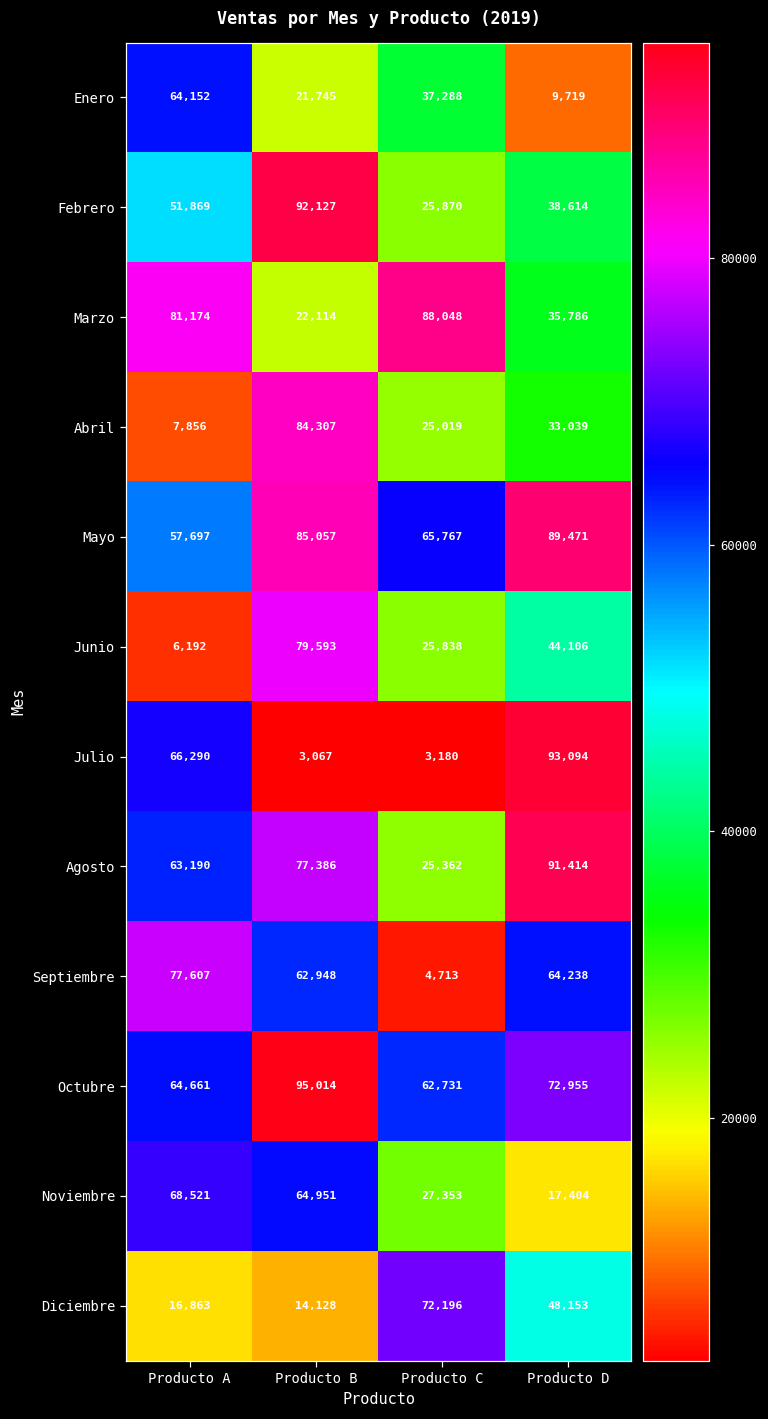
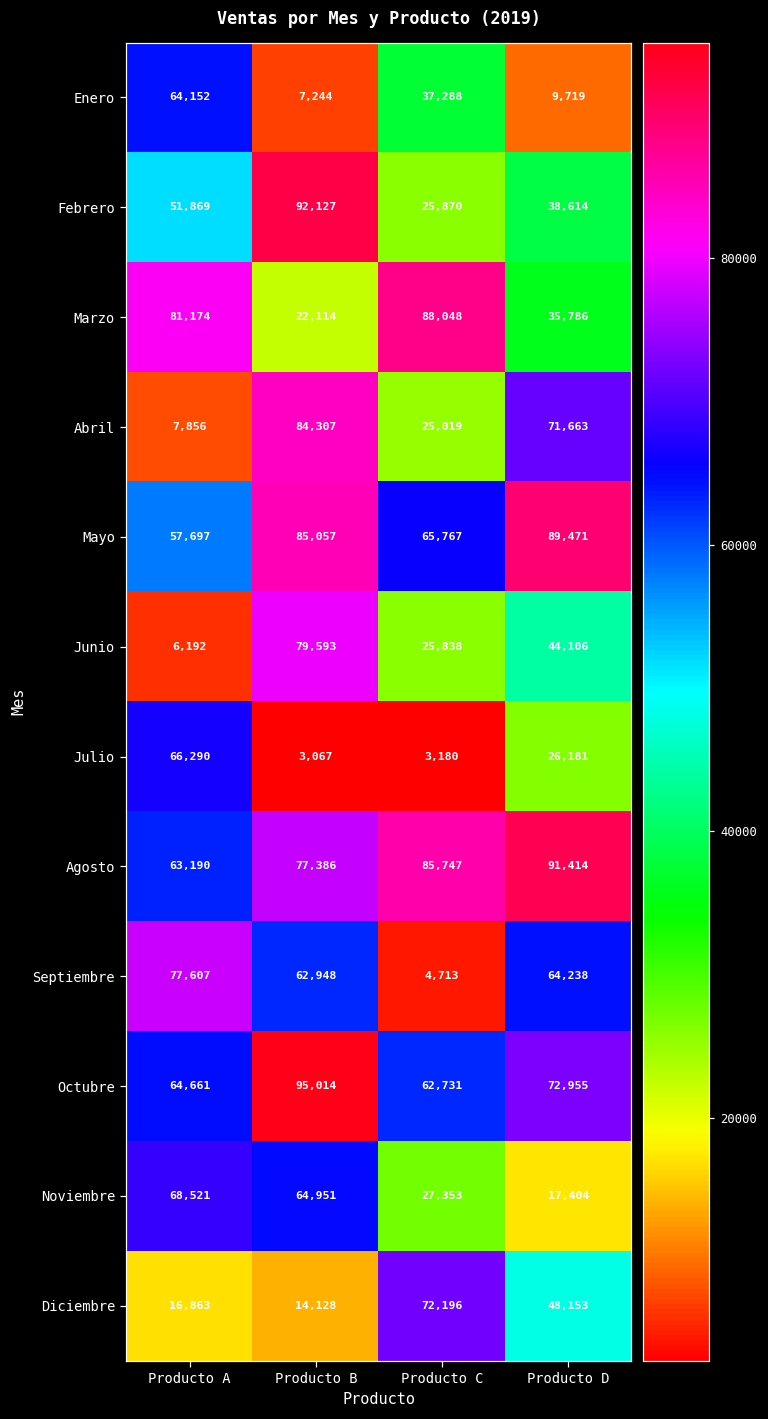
  {
    "Enero": {
      "Producto A": "64,152",
-     "Producto B": "21,745",
+     "Producto B": "7,244",
      "Producto C": "37,288",
      "Producto D": "9,719"
    },
    "Febrero": {
      "Producto A": "51,869",
      "Producto B": "92,127",
      "Producto C": "25,870",
      "Producto D": "38,614"
    },
    "Marzo": {
      "Producto A": "81,174",
      "Producto B": "22,114",
      "Producto C": "88,048",
      "Producto D": "35,786"
    },
    "Abril": {
      "Producto A": "7,856",
      "Producto B": "84,307",
      "Producto C": "25,019",
-     "Producto D": "33,039"
+     "Producto D": "71,663"
    },
    "Mayo": {
      "Producto A": "57,697",
      "Producto B": "85,057",
      "Producto C": "65,767",
      "Producto D": "89,471"
    },
    "Junio": {
      "Producto A": "6,192",
      "Producto B": "79,593",
      "Producto C": "25,838",
      "Producto D": "44,106"
    },
    "Julio": {
      "Producto A": "66,290",
      "Producto B": "3,067",
      "Producto C": "3,180",
-     "Producto D": "93,094"
+     "Producto D": "26,181"
    },
    "Agosto": {
      "Producto A": "63,190",
      "Producto B": "77,386",
-     "Producto C": "25,362",
+     "Producto C": "85,747",
      "Producto D": "91,414"
    },
    "Septiembre": {
      "Producto A": "77,607",
      "Producto B": "62,948",
      "Producto C": "4,713",
      "Producto D": "64,238"
    },
    "Octubre": {
      "Producto A": "64,661",
      "Producto B": "95,014",
      "Producto C": "62,731",
      "Producto D": "72,955"
    },
    "Noviembre": {
      "Producto A": "68,521",
      "Producto B": "64,951",
      "Producto C": "27,353",
      "Producto D": "17,404"
    },
    "Diciembre": {
      "Producto A": "16,863",
      "Producto B": "14,128",
      "Producto C": "72,196",
      "Producto D": "48,153"
    }
  }
